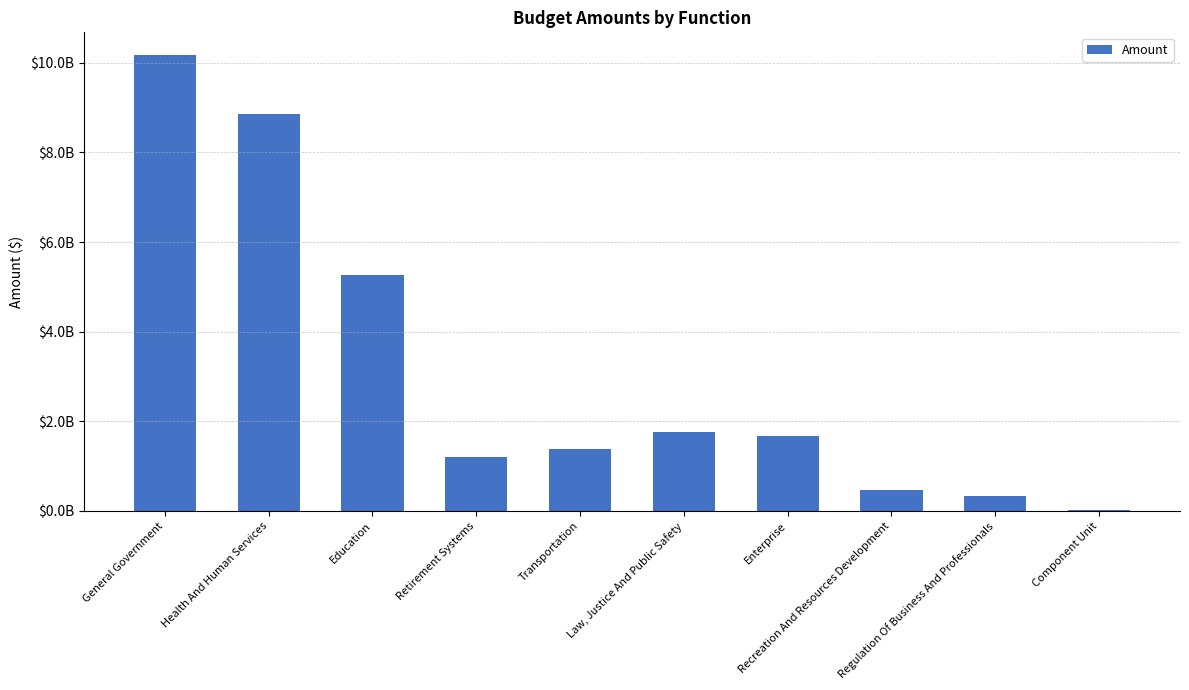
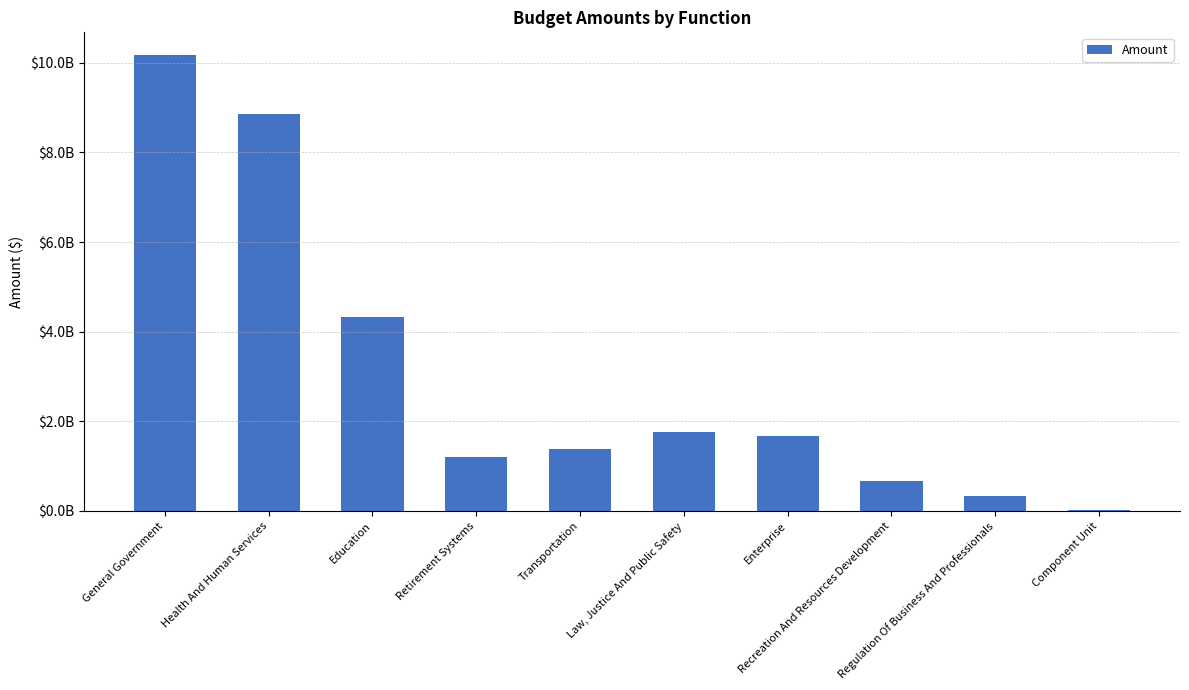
  {
    "General Government": "$10200000000",
    "Health And Human Services": "$8900000000",
-   "Education": "$5300000000",
+   "Education": "$4300000000",
    "Retirement Systems": "$1200000000",
    "Transportation": "$1400000000",
    "Law, Justice And Public Safety": "$1800000000",
    "Enterprise": "$1700000000",
-   "Recreation And Resources Development": "$500000000",
+   "Recreation And Resources Development": "$700000000",
    "Regulation Of Business And Professionals": "$300000000"
  }
